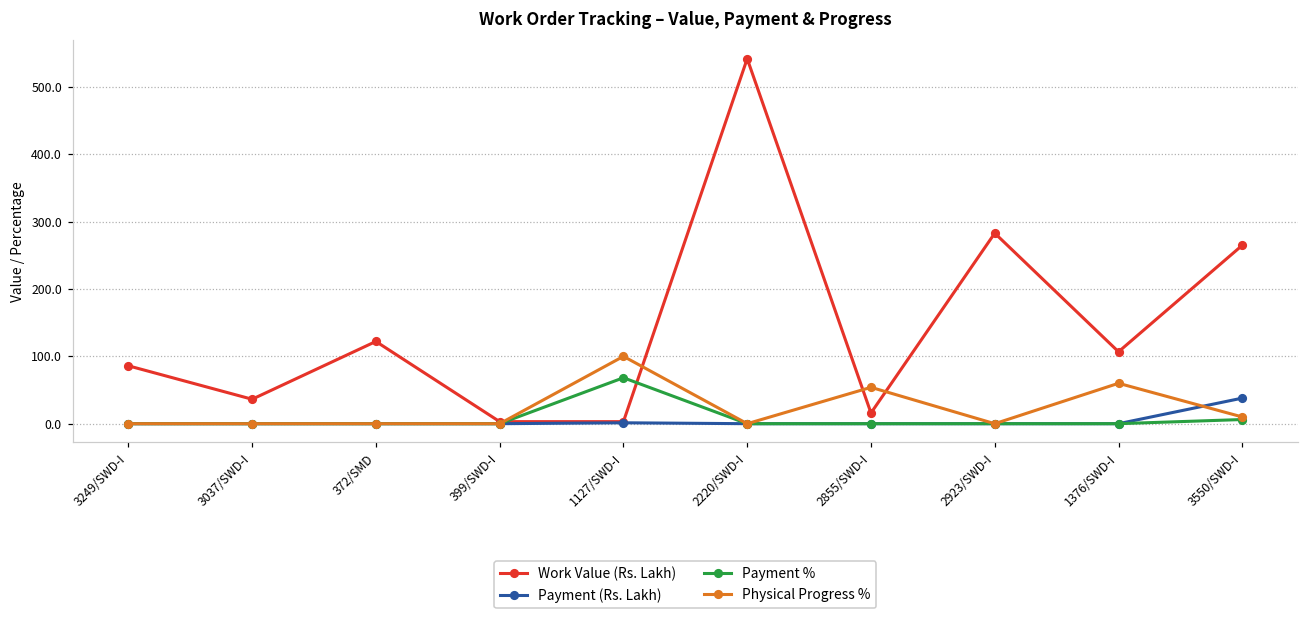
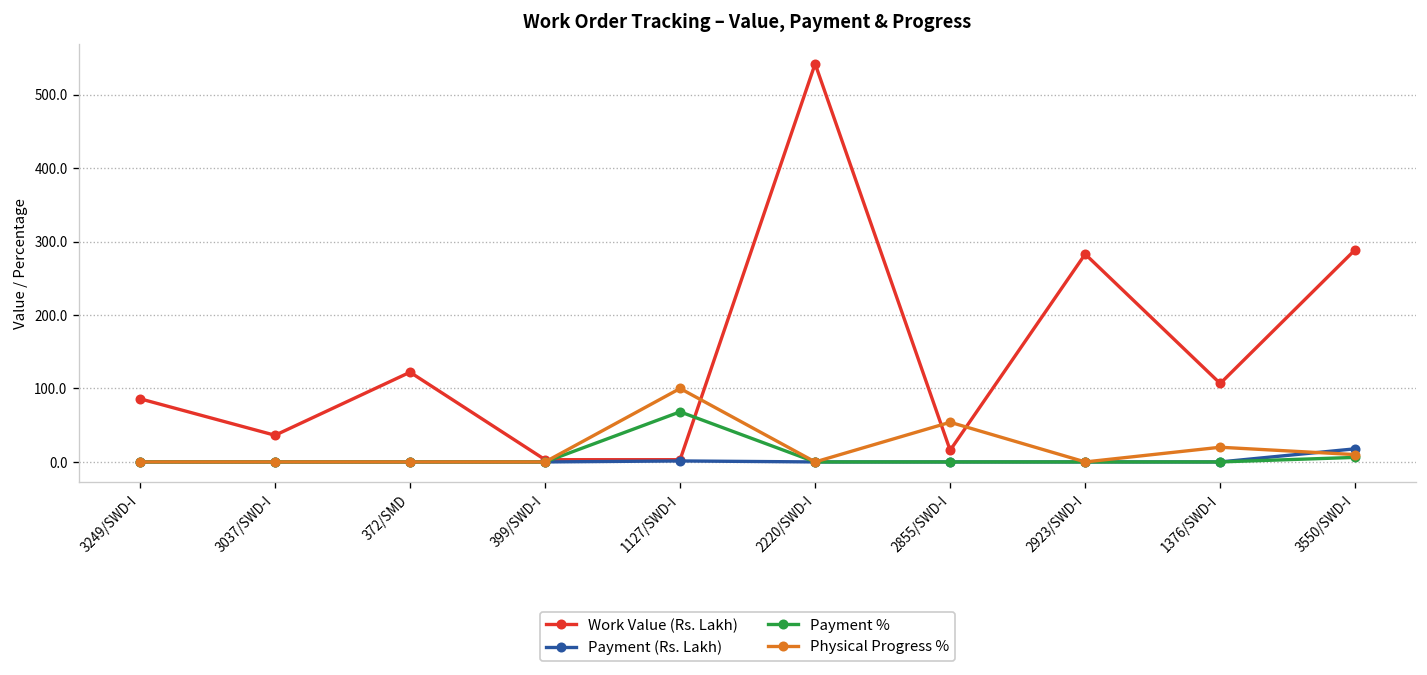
  {
    "Work Value (Rs. Lakh)": {
      "3249/SWD-I": 90,
      "3037/SWD-I": 40,
      "372/SMD": 120,
      "2220/SWD-I": 540,
      "2855/SWD-I": 20,
      "2923/SWD-I": 280,
      "1376/SWD-I": 110,
-     "3550/SWD-I": 260
+     "3550/SWD-I": 290
    },
    "Payment (Rs. Lakh)": {
-     "3550/SWD-I": 40
+     "3550/SWD-I": 20
    },
    "Payment %": {
      "1127/SWD-I": 70
    },
    "Physical Progress %": {
      "1127/SWD-I": 100,
      "2855/SWD-I": 50,
-     "1376/SWD-I": 60
+     "1376/SWD-I": 20
    }
  }
